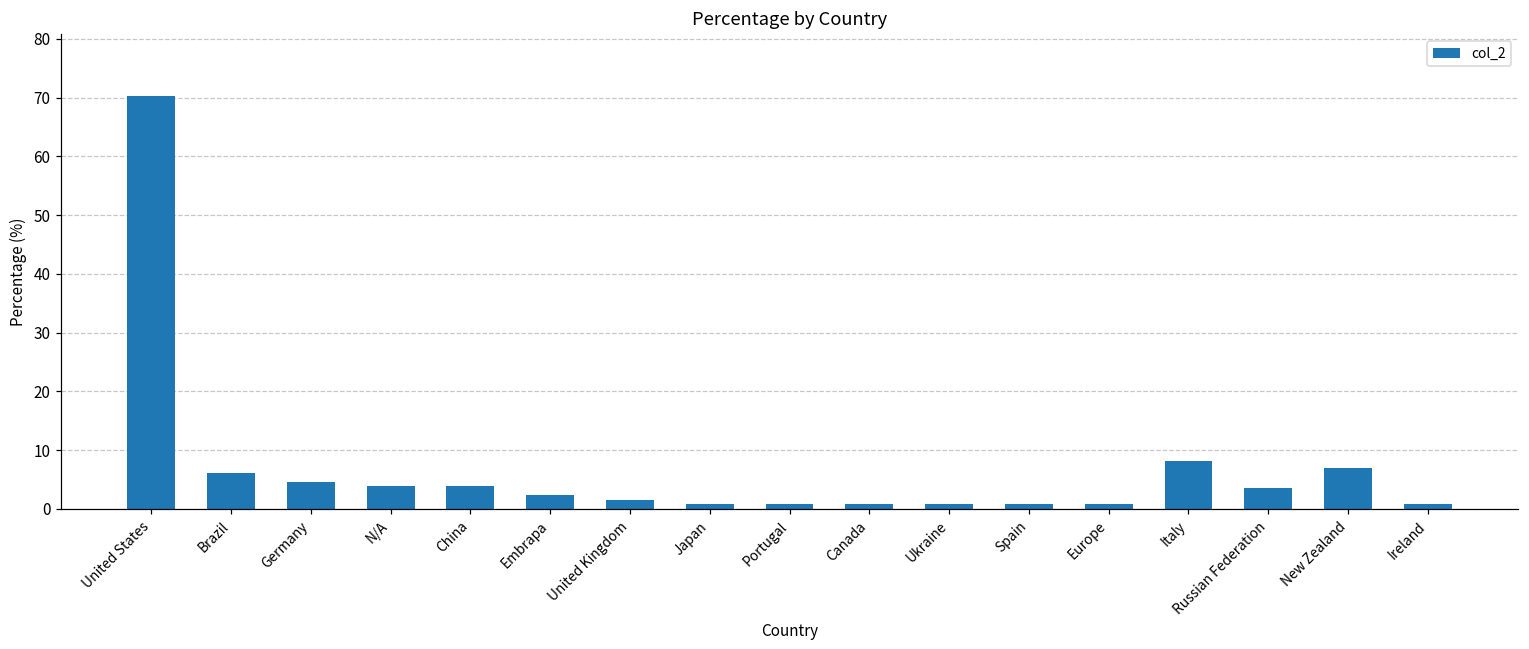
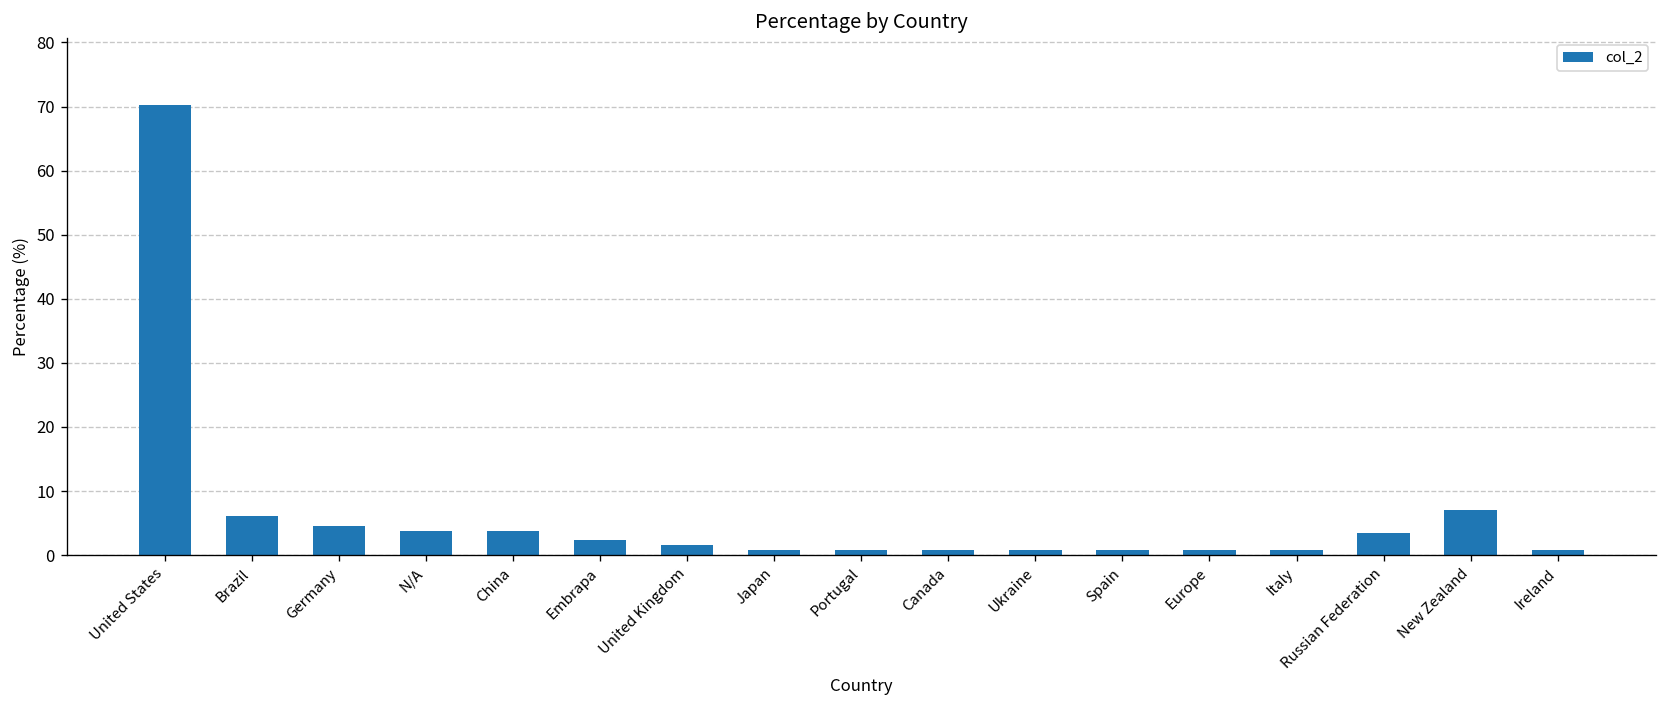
  {
    "United States": 70,
    "Brazil": 6,
    "Germany": 5,
    "N/A": 4,
    "China": 4,
    "Embrapa": 2,
    "United Kingdom": 2,
    "Japan": 1,
    "Portugal": 1,
    "Canada": 1,
    "Ukraine": 1,
    "Spain": 1,
    "Europe": 1,
-   "Italy": 8,
+   "Italy": 1,
    "Russian Federation": 3,
    "New Zealand": 7,
    "Ireland": 1
  }
